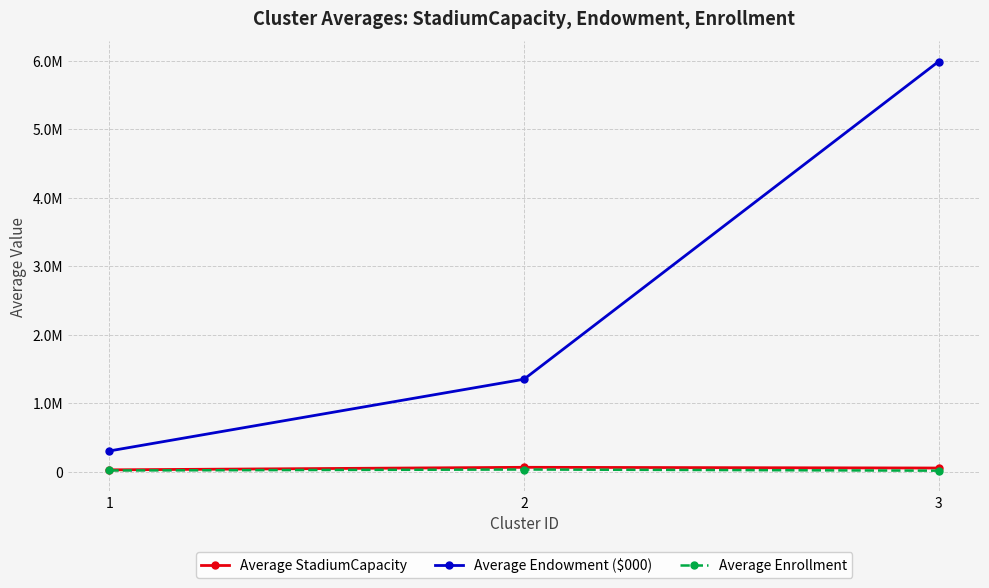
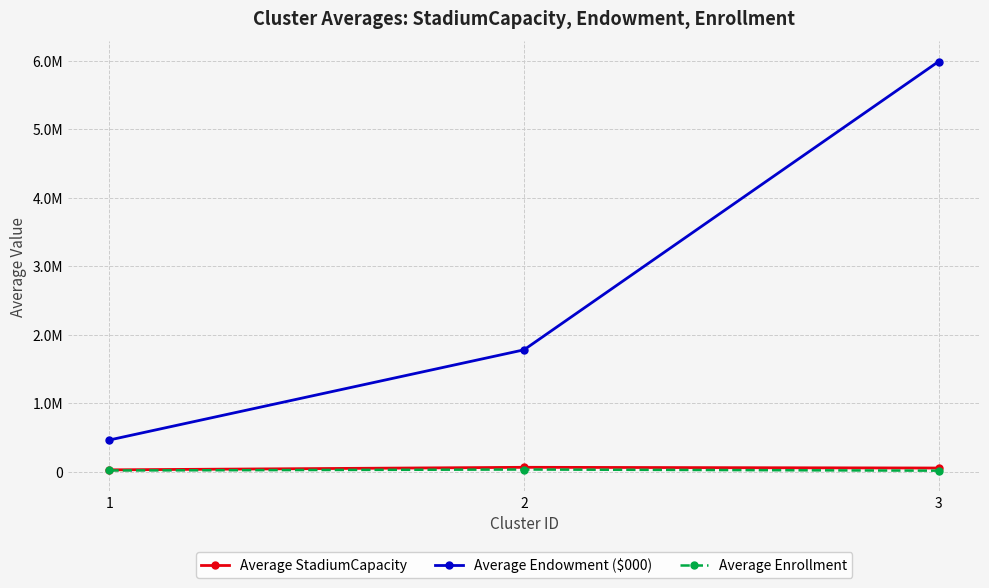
  {
    "Average StadiumCapacity": {
      "3": 100000
    },
    "Average Endowment ($000)": {
-     "1": 300000,
-     "2": 1400000,
+     "1": 500000,
+     "2": 1800000,
      "3": 6000000
    },
    "Average Enrollment": {
      "3": 0
    }
  }
